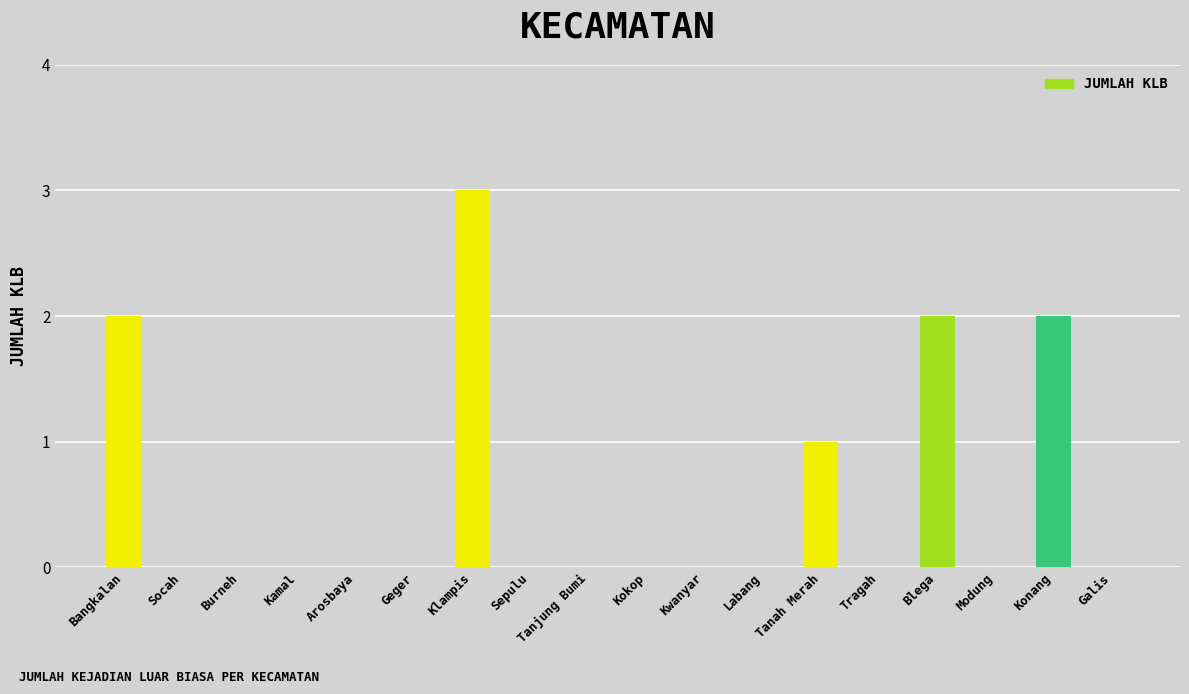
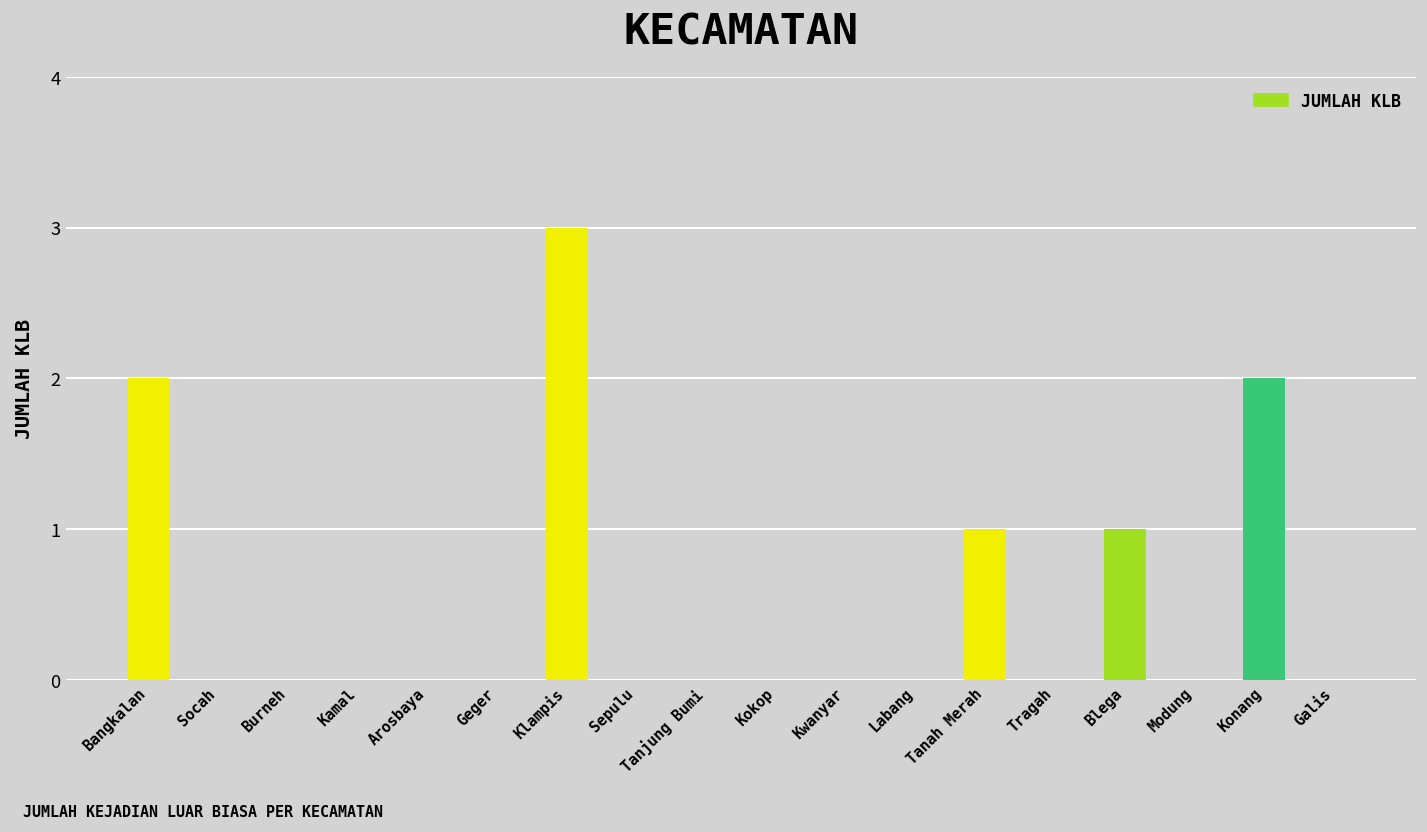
  {
    "Bangkalan": 2,
    "Socah": 0,
    "Burneh": 0,
    "Kamal": 0,
    "Arosbaya": 0,
    "Geger": 0,
    "Klampis": 3,
    "Sepulu": 0,
    "Tanjung Bumi": 0,
    "Kokop": 0,
    "Kwanyar": 0,
    "Labang": 0,
    "Tanah Merah": 1,
    "Tragah": 0,
-   "Blega": 2,
+   "Blega": 1,
    "Modung": 0,
    "Konang": 2,
    "Galis": 0
  }
